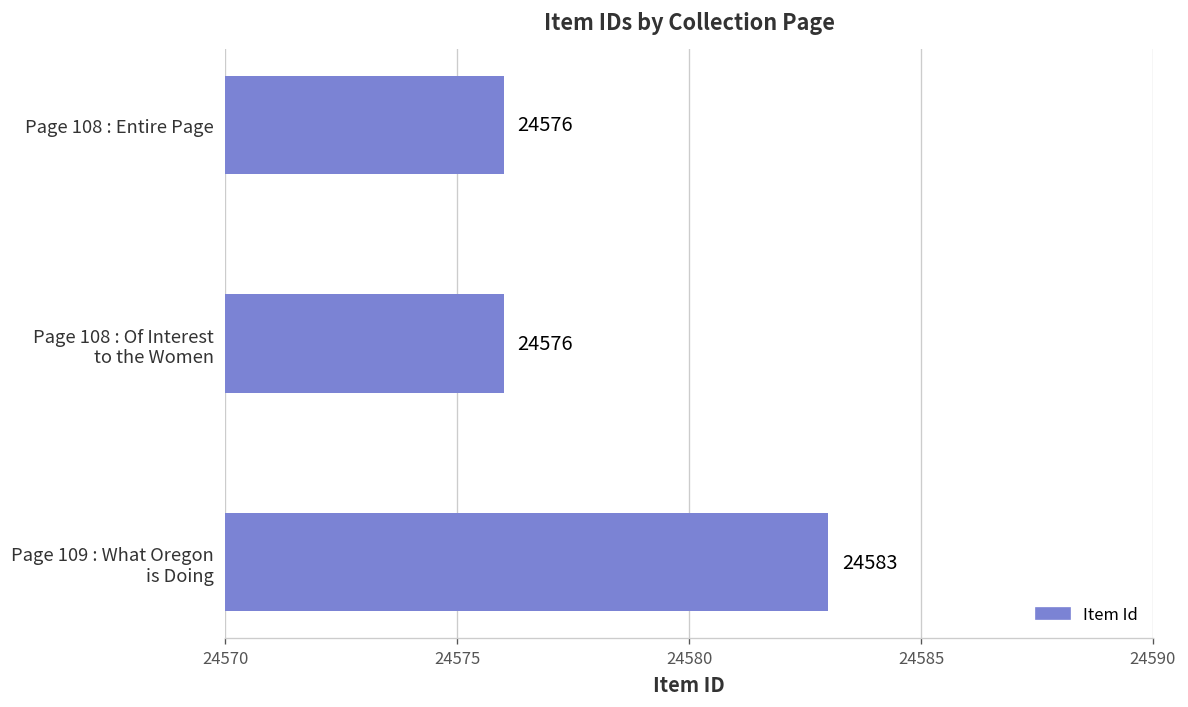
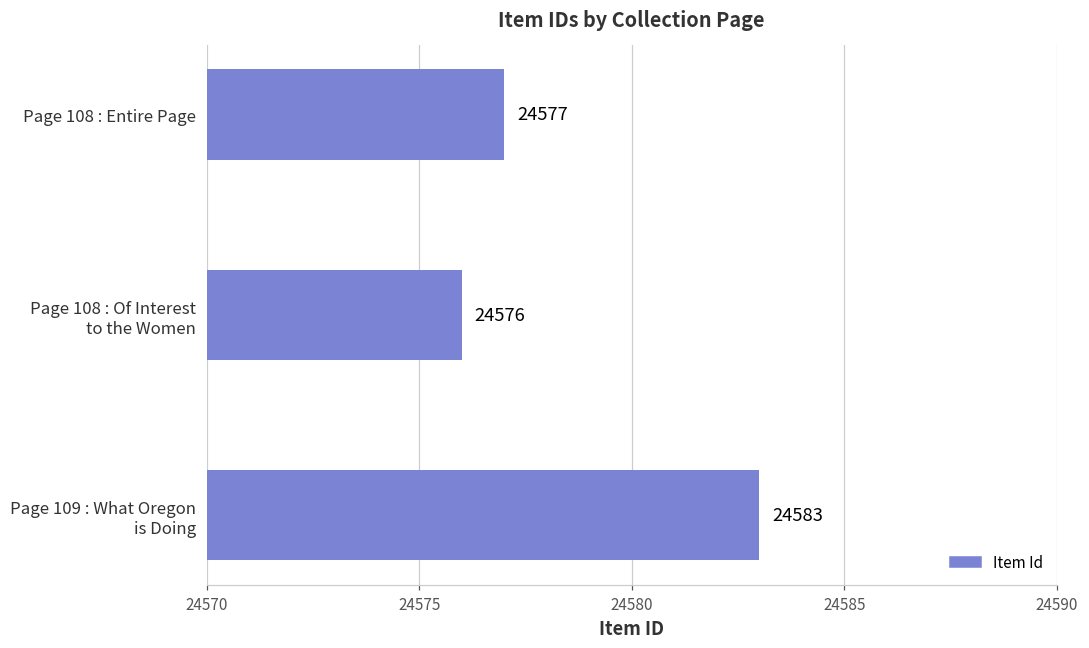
  {
-   "Page 108 : Entire Page": 24576,
+   "Page 108 : Entire Page": 24577,
    "Page 108 : Of Interest to the Women": 24576,
    "Page 109 : What Oregon is Doing": 24583
  }
